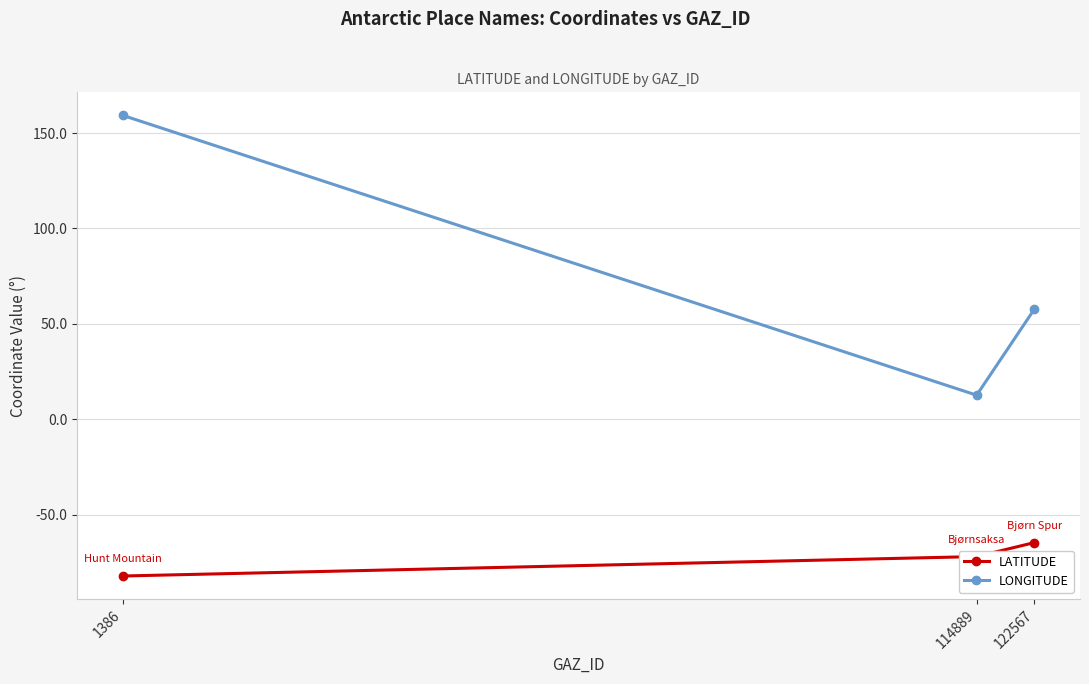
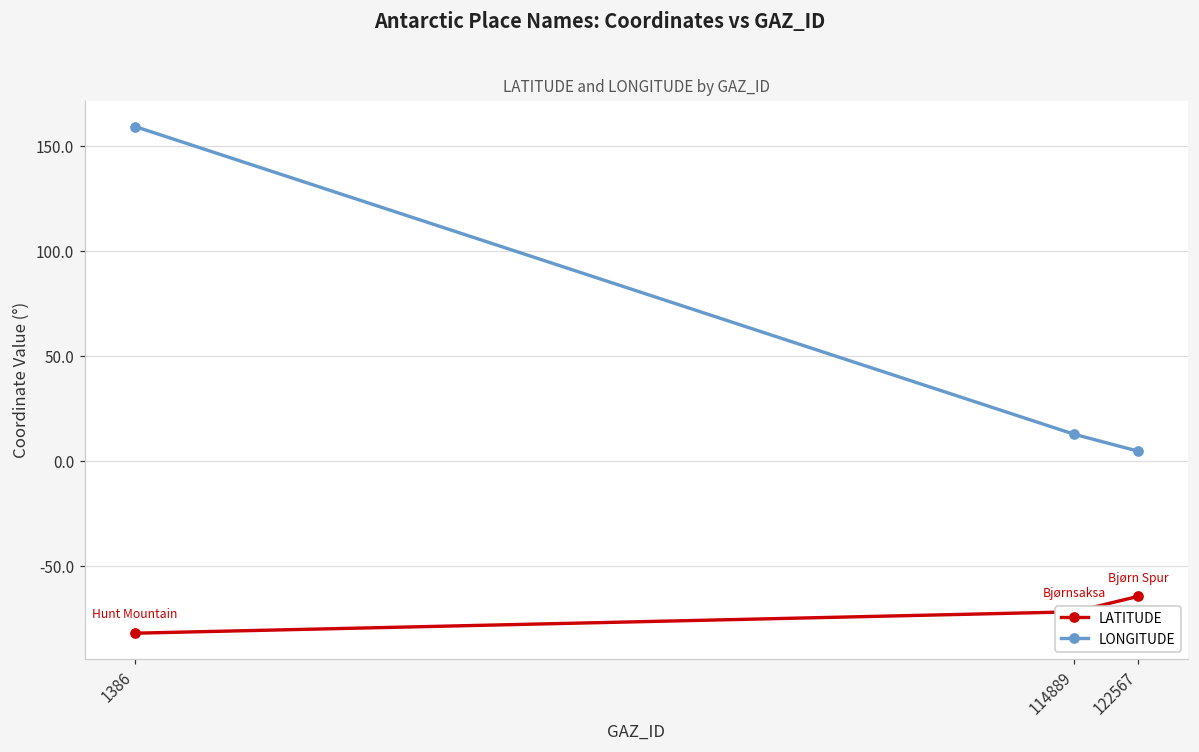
  {
    "LATITUDE": {
      "1386": -82,
      "122567": -65
    },
    "LONGITUDE": {
      "1386": 159,
      "114889": 13,
-     "122567": 58
+     "122567": 5
    }
  }
